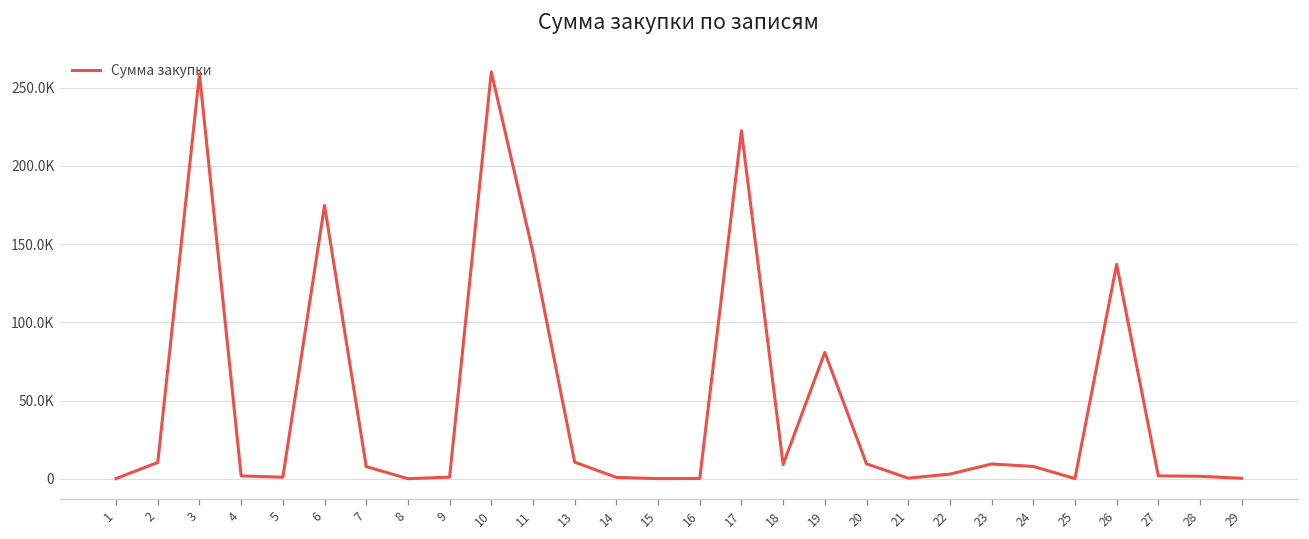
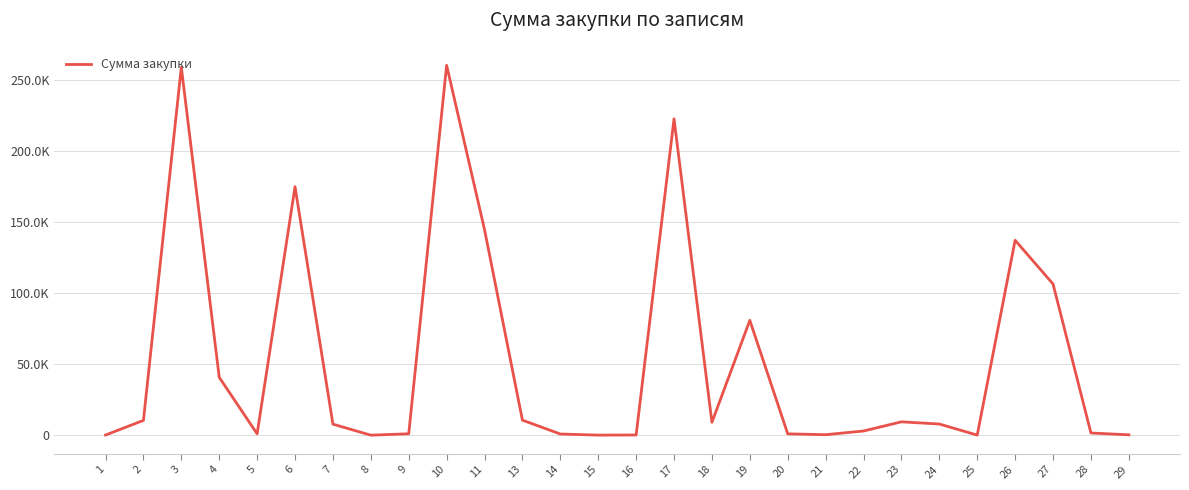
  {
    "1": 0,
    "2": 11000,
    "3": 259000,
-   "4": 2000,
+   "4": 41000,
    "5": 1000,
    "6": 175000,
    "7": 8000,
    "8": 0,
    "9": 1000,
    "10": 260000,
    "11": 145000,
    "13": 11000,
    "14": 1000,
    "15": 0,
    "16": 0,
    "17": 222000,
    "18": 9000,
    "19": 81000,
-   "20": 10000,
+   "20": 1000,
    "21": 0,
    "22": 3000,
    "23": 10000,
    "24": 8000,
    "25": 0,
    "26": 137000,
-   "27": 2000,
+   "27": 106000,
    "28": 2000,
    "29": 0
  }
